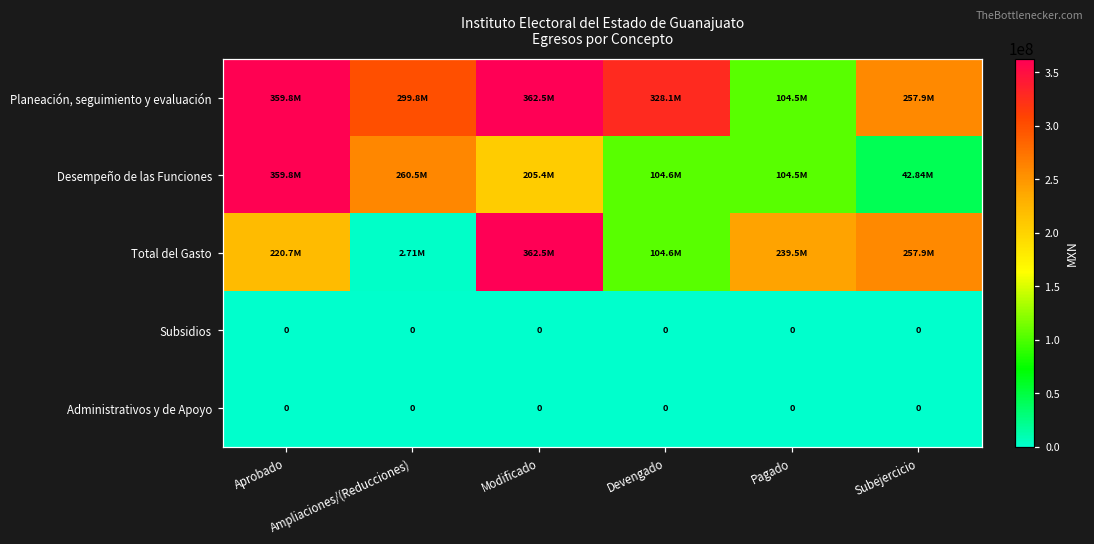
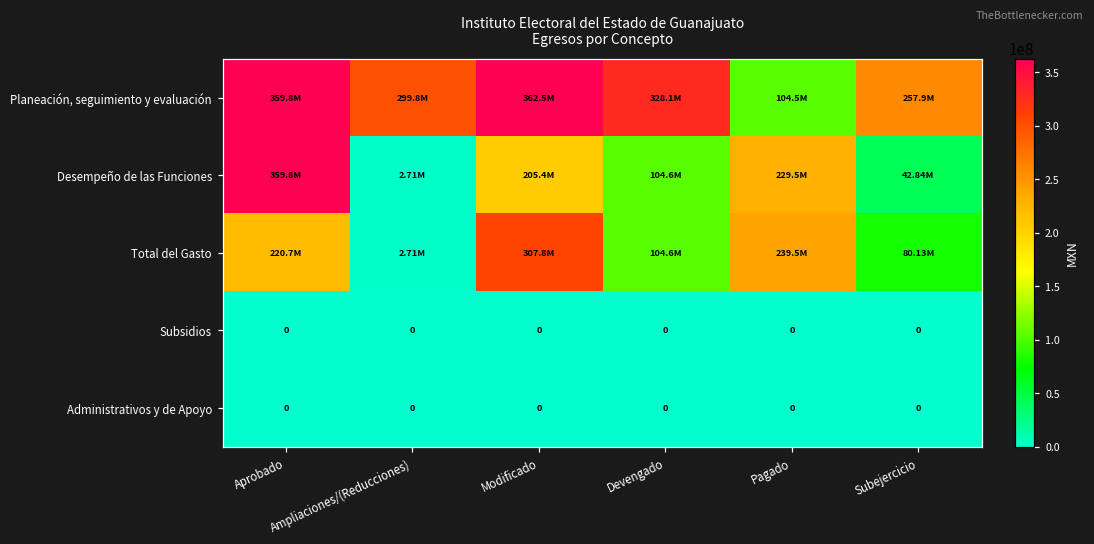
  {
    "Planeación, seguimiento y evaluación": {
      "Aprobado": "359.8M",
      "Ampliaciones/(Reducciones)": "299.8M",
      "Modificado": "362.5M",
      "Devengado": "328.1M",
      "Pagado": "104.5M",
      "Subejercicio": "257.9M"
    },
    "Desempeño de las Funciones": {
      "Aprobado": "359.8M",
-     "Ampliaciones/(Reducciones)": "260.5M",
+     "Ampliaciones/(Reducciones)": "2.71M",
      "Modificado": "205.4M",
      "Devengado": "104.6M",
-     "Pagado": "104.5M",
+     "Pagado": "229.5M",
      "Subejercicio": "42.84M"
    },
    "Total del Gasto": {
      "Aprobado": "220.7M",
      "Ampliaciones/(Reducciones)": "2.71M",
-     "Modificado": "362.5M",
+     "Modificado": "307.8M",
      "Devengado": "104.6M",
      "Pagado": "239.5M",
-     "Subejercicio": "257.9M"
+     "Subejercicio": "80.13M"
    },
    "Subsidios": {
      "Aprobado": "0",
      "Ampliaciones/(Reducciones)": "0",
      "Modificado": "0",
      "Devengado": "0",
      "Pagado": "0",
      "Subejercicio": "0"
    },
    "Administrativos y de Apoyo": {
      "Aprobado": "0",
      "Ampliaciones/(Reducciones)": "0",
      "Modificado": "0",
      "Devengado": "0",
      "Pagado": "0",
      "Subejercicio": "0"
    }
  }
